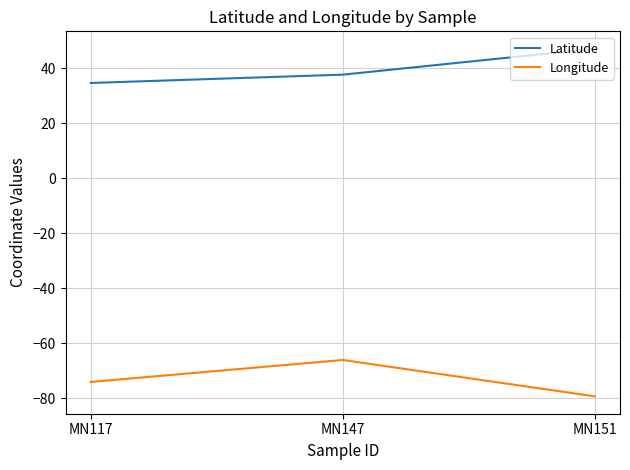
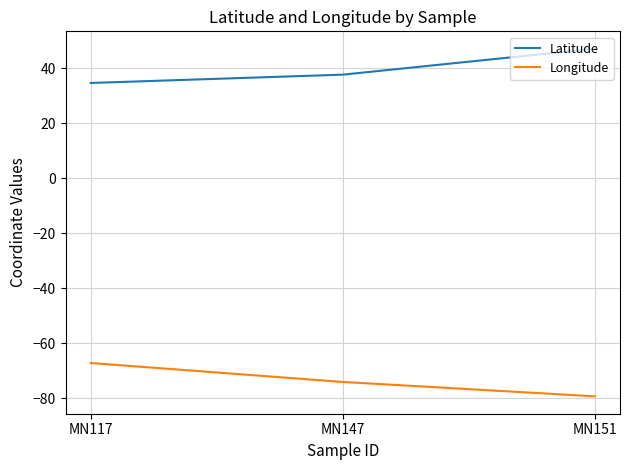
  {
    "Latitude": {
      "MN117": 35,
      "MN147": 38
    },
    "Longitude": {
-     "MN117": -74,
-     "MN147": -66,
+     "MN117": -67,
+     "MN147": -74,
      "MN151": -79
    }
  }
